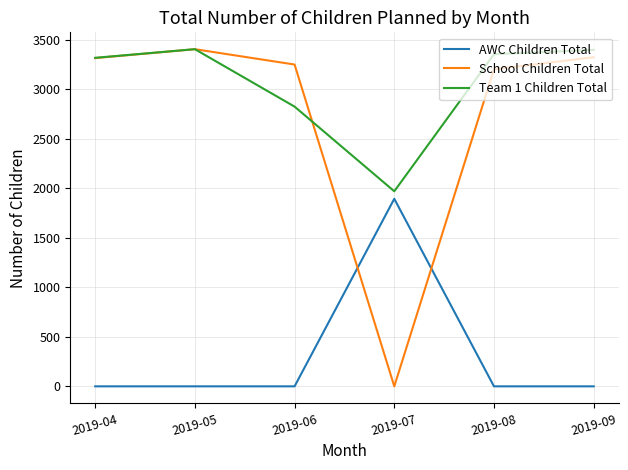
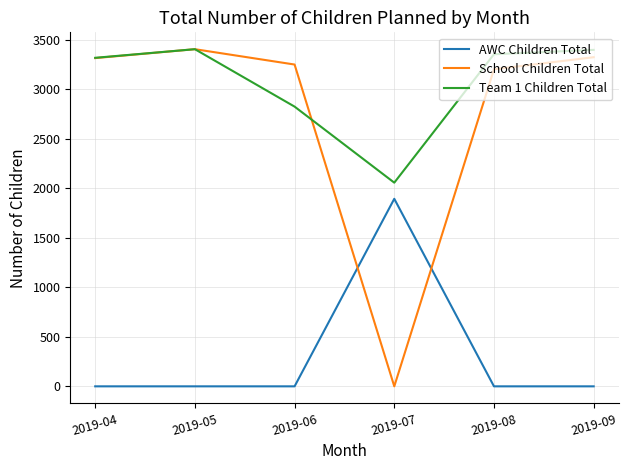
  {
    "AWC Children Total": {
      "2019-04": 0,
      "2019-05": 0,
      "2019-06": 0,
      "2019-07": 1900,
      "2019-08": 0,
      "2019-09": 0
    },
    "School Children Total": {
      "2019-06": 3300,
      "2019-07": 0
    },
    "Team 1 Children Total": {
      "2019-06": 2800,
-     "2019-07": 2000
+     "2019-07": 2100
    }
  }
